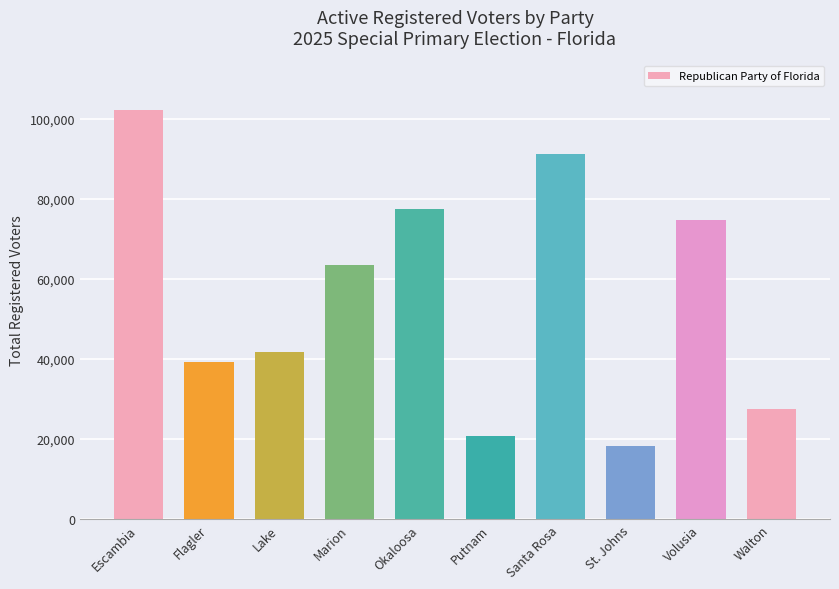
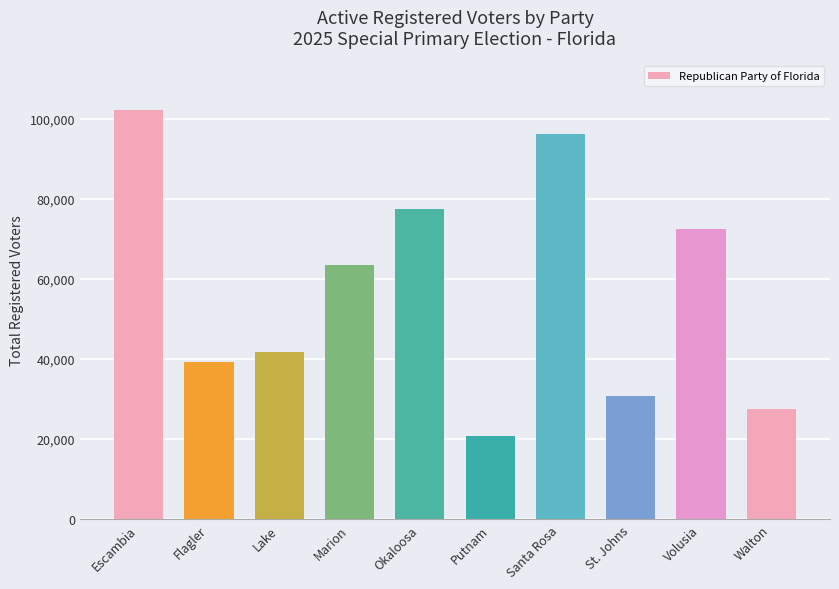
  {
    "Escambia": "102,000",
    "Flagler": "39,000",
    "Lake": "42,000",
    "Marion": "64,000",
    "Okaloosa": "77,000",
    "Putnam": "21,000",
-   "Santa Rosa": "91,000",
-   "St. Johns": "18,000",
-   "Volusia": "75,000",
+   "Santa Rosa": "96,000",
+   "St. Johns": "31,000",
+   "Volusia": "73,000",
    "Walton": "27,000"
  }
